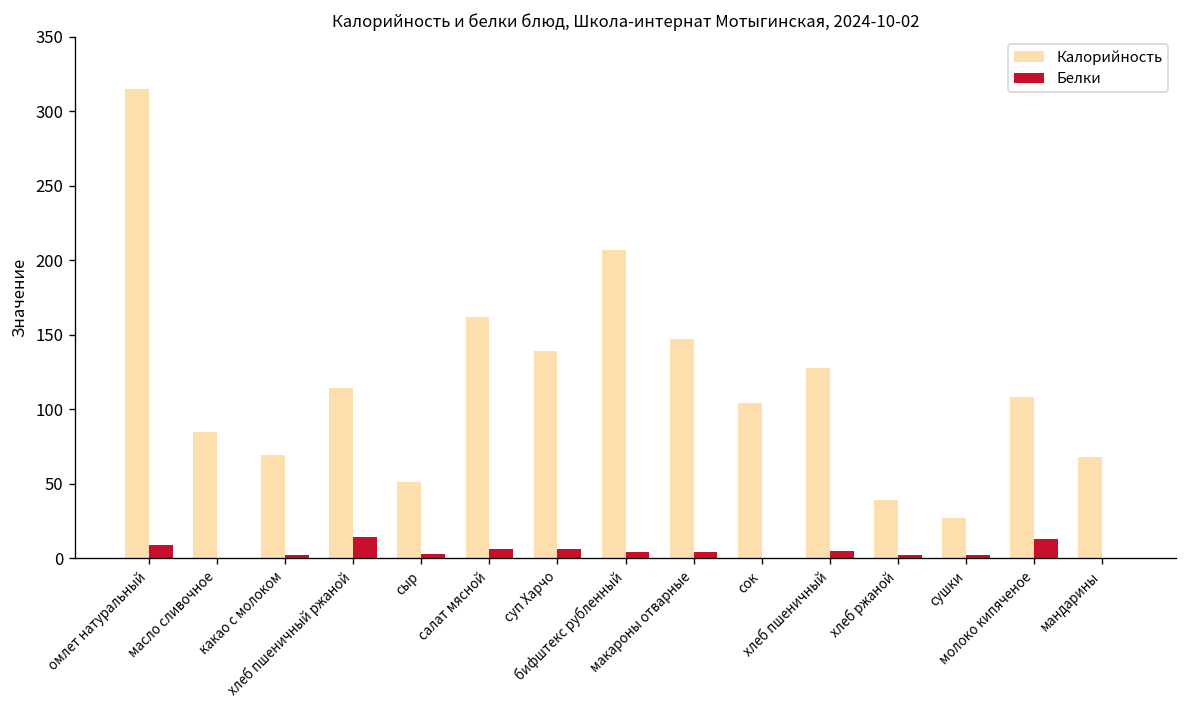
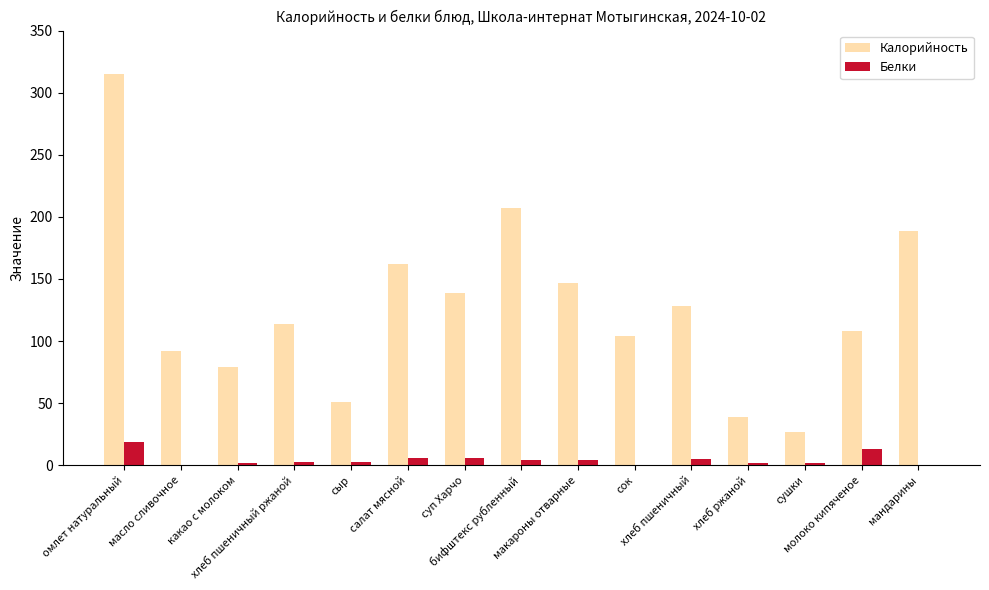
  {
    "Калорийность": {
      "омлет натуральный": 315,
-     "масло сливочное": 85,
-     "какао с молоком": 69,
+     "масло сливочное": 92,
+     "какао с молоком": 79,
      "хлеб пшеничный ржаной": 114,
      "сыр": 51,
      "салат мясной": 162,
      "суп Харчо": 139,
      "бифштекс рубленный": 207,
      "макароны отварные": 147,
      "сок": 104,
      "хлеб пшеничный": 128,
      "хлеб ржаной": 39,
      "сушки": 27,
      "молоко кипяченое": 108,
-     "мандарины": 68
+     "мандарины": 189
    },
    "Белки": {
-     "омлет натуральный": 9,
+     "омлет натуральный": 19,
      "масло сливочное": 0,
-     "хлеб пшеничный ржаной": 14,
+     "хлеб пшеничный ржаной": 3,
      "сыр": 3,
      "салат мясной": 6,
      "суп Харчо": 6,
      "бифштекс рубленный": 4,
      "макароны отварные": 4,
      "сок": 0,
      "хлеб пшеничный": 5,
      "молоко кипяченое": 13,
      "мандарины": 0
    }
  }
